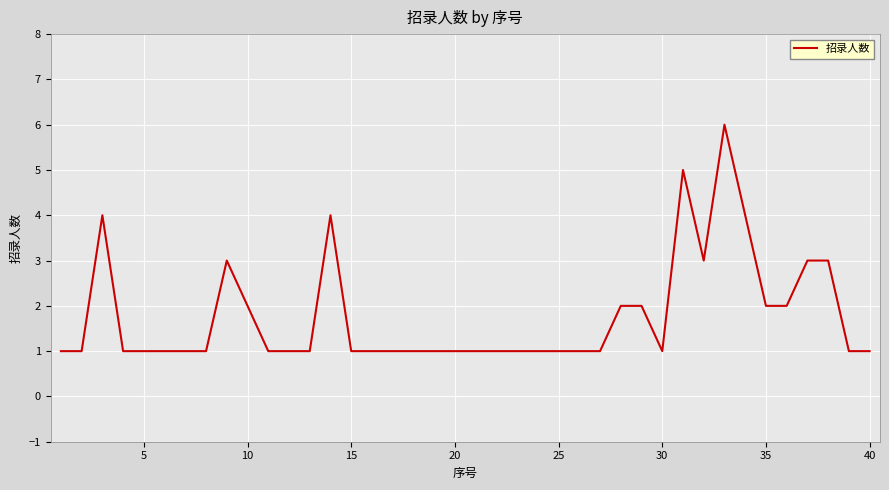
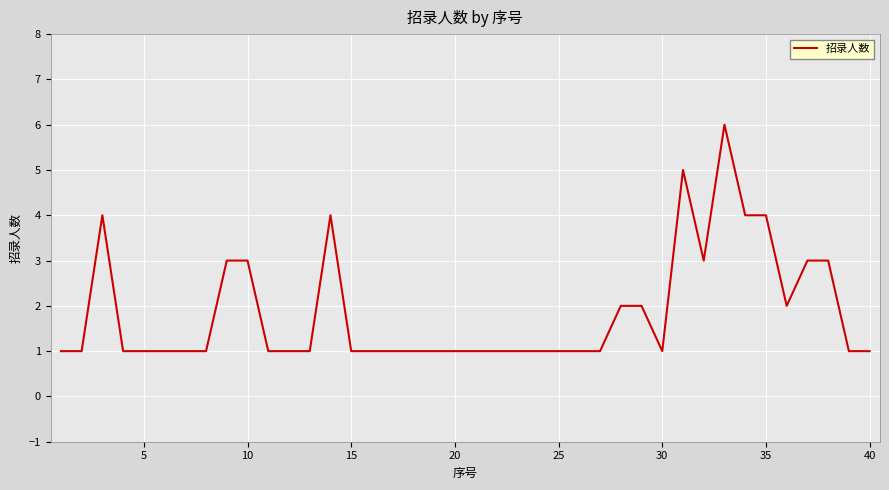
  {
    "5": 1,
-   "10": 2,
+   "10": 3,
    "15": 1,
    "20": 1,
    "25": 1,
    "30": 1,
-   "35": 2,
+   "35": 4,
    "40": 1
  }
